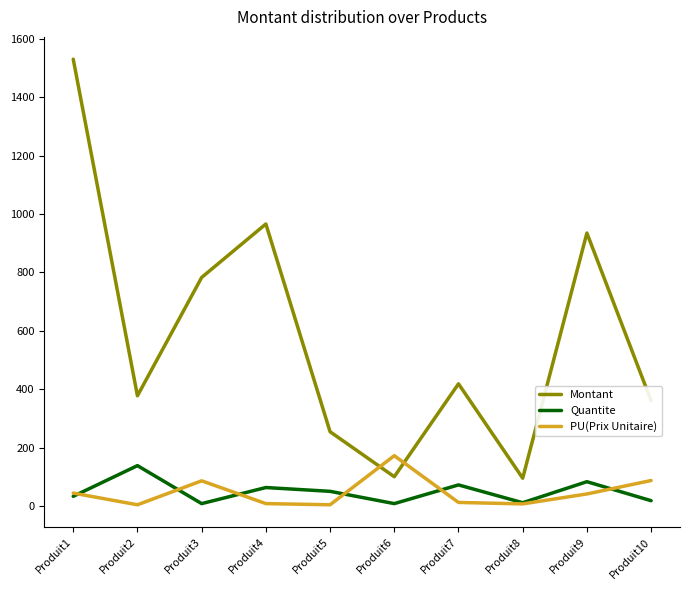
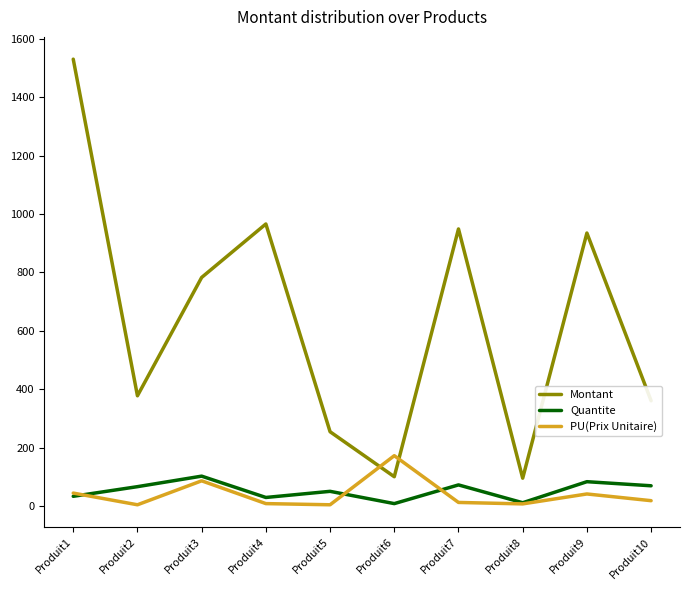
  {
    "Montant": {
      "Produit1": 1530,
      "Produit2": 380,
      "Produit3": 780,
      "Produit4": 970,
      "Produit5": 260,
      "Produit6": 100,
-     "Produit7": 420,
+     "Produit7": 950,
      "Produit8": 100,
      "Produit9": 940
    },
    "Quantite": {
      "Produit1": 30,
-     "Produit2": 140,
-     "Produit3": 10,
-     "Produit4": 60,
+     "Produit2": 70,
+     "Produit3": 100,
+     "Produit4": 30,
      "Produit5": 50,
      "Produit6": 10,
      "Produit7": 70,
      "Produit9": 80,
-     "Produit10": 20
+     "Produit10": 70
    },
    "PU(Prix Unitaire)": {
      "Produit1": 50,
      "Produit2": 10,
      "Produit3": 90,
      "Produit4": 10,
      "Produit5": 10,
      "Produit6": 170,
      "Produit7": 10,
      "Produit9": 40,
-     "Produit10": 90
+     "Produit10": 20
    }
  }
